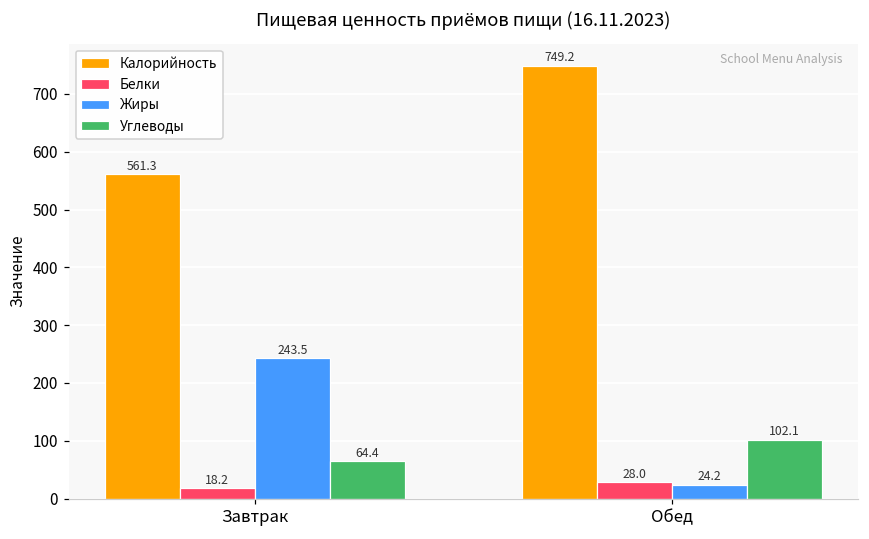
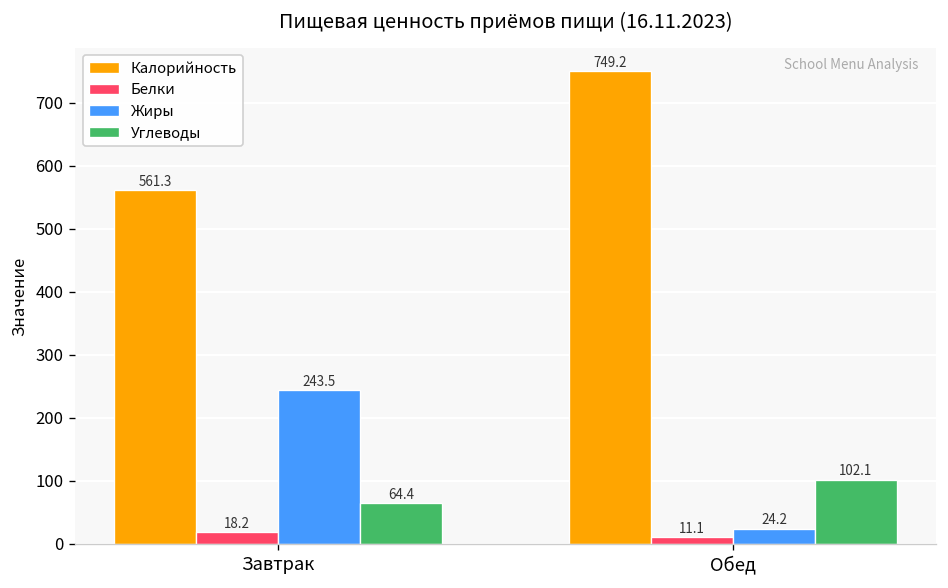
  {
    "Калорийность": {
      "Завтрак": 561.3,
      "Обед": 749.2
    },
    "Белки": {
      "Завтрак": 18.2,
-     "Обед": 28.0
+     "Обед": 11.1
    },
    "Жиры": {
      "Завтрак": 243.5,
      "Обед": 24.2
    },
    "Углеводы": {
      "Завтрак": 64.4,
      "Обед": 102.1
    }
  }
